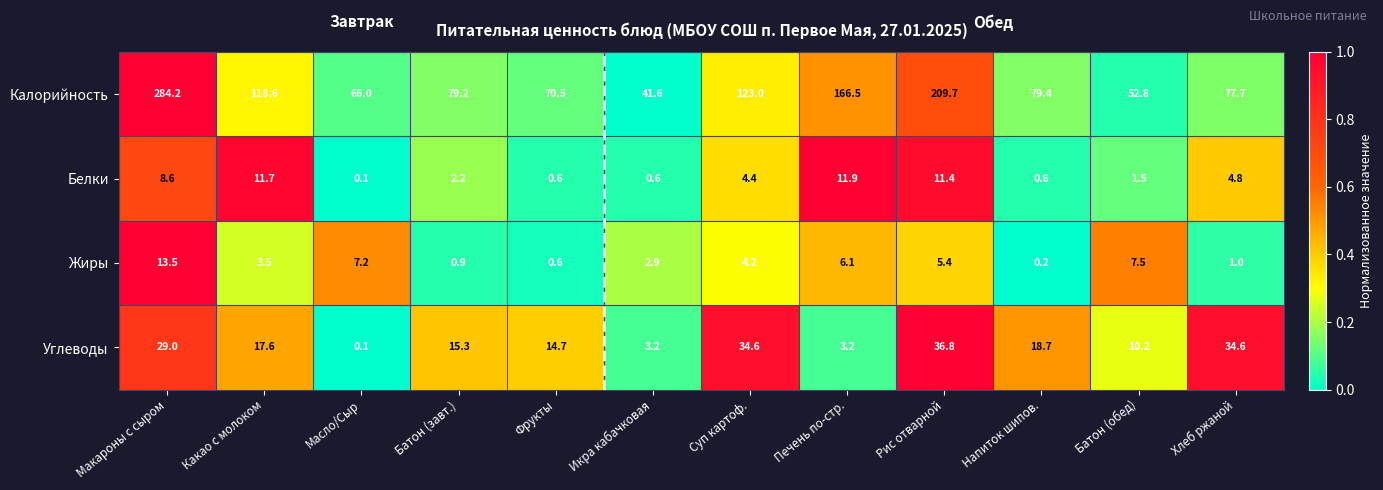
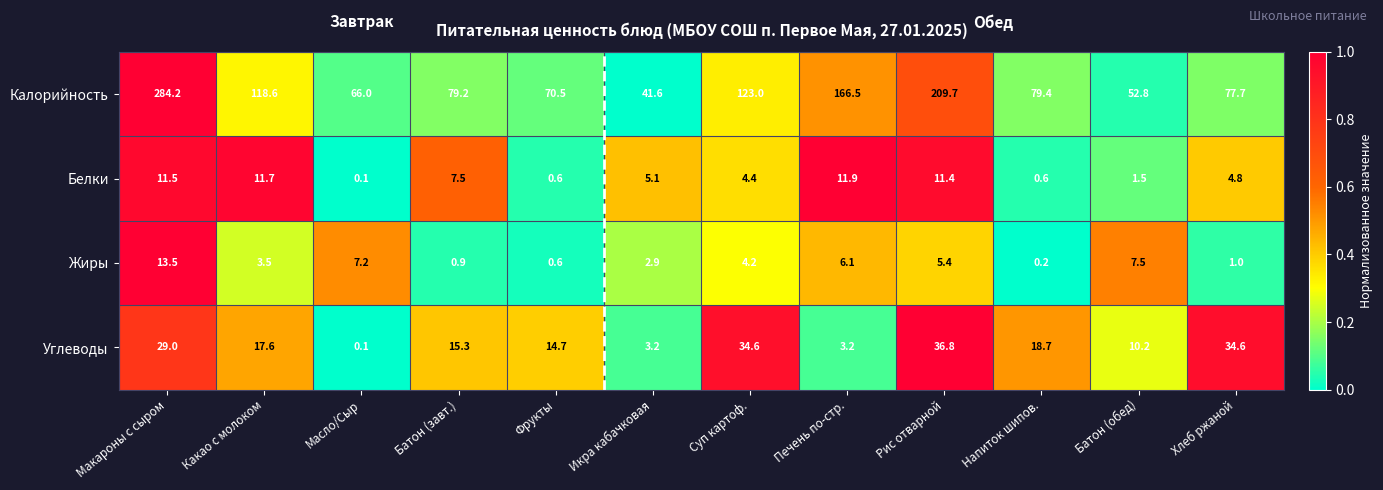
  {
    "Калорийность": {
      "Макароны с сыром": 284.2,
      "Какао с молоком": 118.6,
      "Масло/Сыр": 66.0,
      "Батон (завт.)": 79.2,
      "Фрукты": 70.5,
      "Икра кабачковая": 41.6,
      "Суп картоф.": 123.0,
      "Печень по-стр.": 166.5,
      "Рис отварной": 209.7,
      "Напиток шипов.": 79.4,
      "Батон (обед)": 52.8,
      "Хлеб ржаной": 77.7
    },
    "Белки": {
-     "Макароны с сыром": 8.6,
+     "Макароны с сыром": 11.5,
      "Какао с молоком": 11.7,
      "Масло/Сыр": 0.1,
-     "Батон (завт.)": 2.2,
+     "Батон (завт.)": 7.5,
      "Фрукты": 0.6,
-     "Икра кабачковая": 0.6,
+     "Икра кабачковая": 5.1,
      "Суп картоф.": 4.4,
      "Печень по-стр.": 11.9,
      "Рис отварной": 11.4,
      "Напиток шипов.": 0.6,
      "Батон (обед)": 1.5,
      "Хлеб ржаной": 4.8
    },
    "Жиры": {
      "Макароны с сыром": 13.5,
      "Какао с молоком": 3.5,
      "Масло/Сыр": 7.2,
      "Батон (завт.)": 0.9,
      "Фрукты": 0.6,
      "Икра кабачковая": 2.9,
      "Суп картоф.": 4.2,
      "Печень по-стр.": 6.1,
      "Рис отварной": 5.4,
      "Напиток шипов.": 0.2,
      "Батон (обед)": 7.5,
      "Хлеб ржаной": 1.0
    },
    "Углеводы": {
      "Макароны с сыром": 29.0,
      "Какао с молоком": 17.6,
      "Масло/Сыр": 0.1,
      "Батон (завт.)": 15.3,
      "Фрукты": 14.7,
      "Икра кабачковая": 3.2,
      "Суп картоф.": 34.6,
      "Печень по-стр.": 3.2,
      "Рис отварной": 36.8,
      "Напиток шипов.": 18.7,
      "Батон (обед)": 10.2,
      "Хлеб ржаной": 34.6
    }
  }
